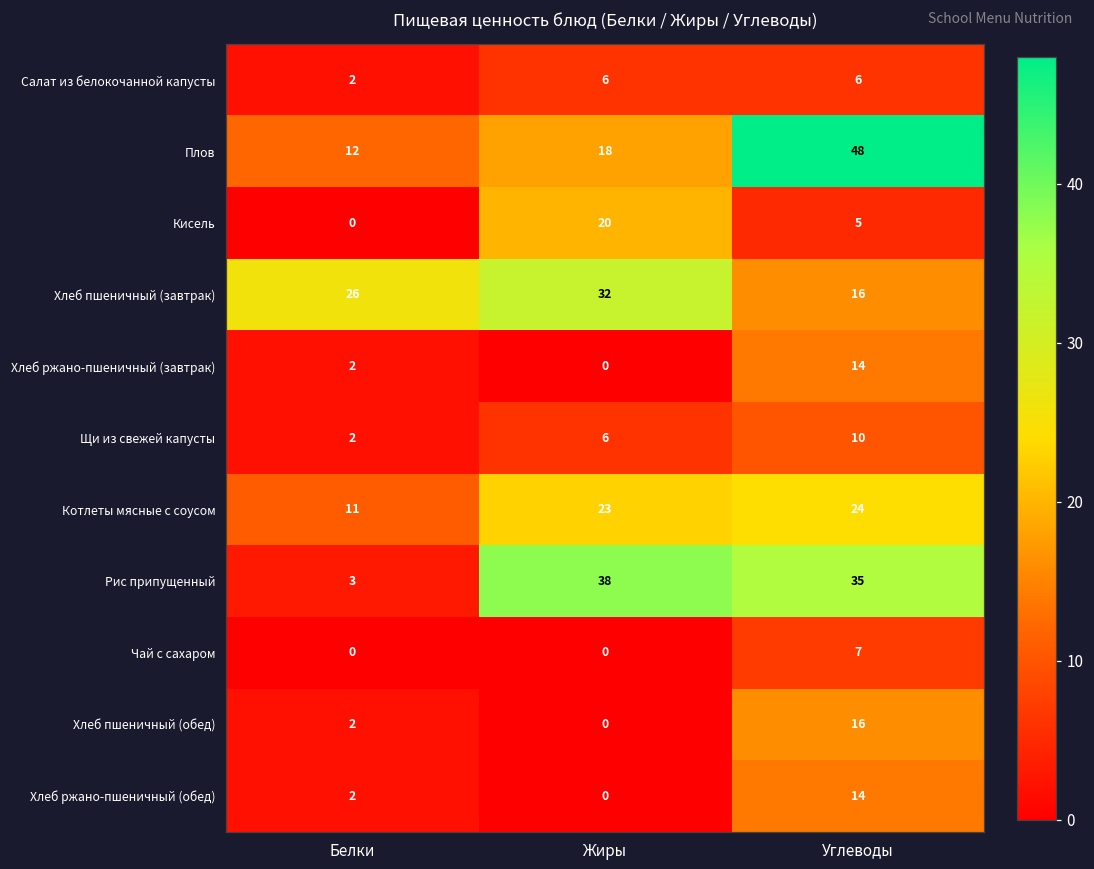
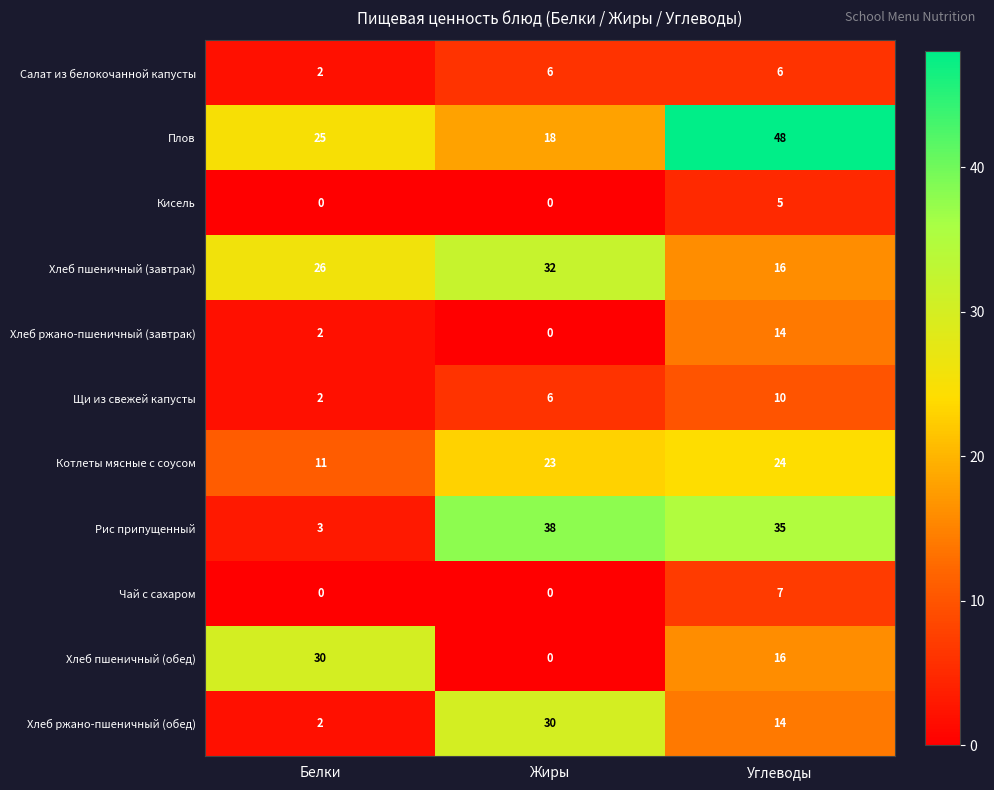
  {
    "Салат из белокочанной капусты": {
      "Белки": 2,
      "Жиры": 6,
      "Углеводы": 6
    },
    "Плов": {
-     "Белки": 12,
+     "Белки": 25,
      "Жиры": 18,
      "Углеводы": 48
    },
    "Кисель": {
      "Белки": 0,
-     "Жиры": 20,
+     "Жиры": 0,
      "Углеводы": 5
    },
    "Хлеб пшеничный (завтрак)": {
      "Белки": 26,
      "Жиры": 32,
      "Углеводы": 16
    },
    "Хлеб ржано-пшеничный (завтрак)": {
      "Белки": 2,
      "Жиры": 0,
      "Углеводы": 14
    },
    "Щи из свежей капусты": {
      "Белки": 2,
      "Жиры": 6,
      "Углеводы": 10
    },
    "Котлеты мясные с соусом": {
      "Белки": 11,
      "Жиры": 23,
      "Углеводы": 24
    },
    "Рис припущенный": {
      "Белки": 3,
      "Жиры": 38,
      "Углеводы": 35
    },
    "Чай с сахаром": {
      "Белки": 0,
      "Жиры": 0,
      "Углеводы": 7
    },
    "Хлеб пшеничный (обед)": {
-     "Белки": 2,
+     "Белки": 30,
      "Жиры": 0,
      "Углеводы": 16
    },
    "Хлеб ржано-пшеничный (обед)": {
      "Белки": 2,
-     "Жиры": 0,
+     "Жиры": 30,
      "Углеводы": 14
    }
  }
